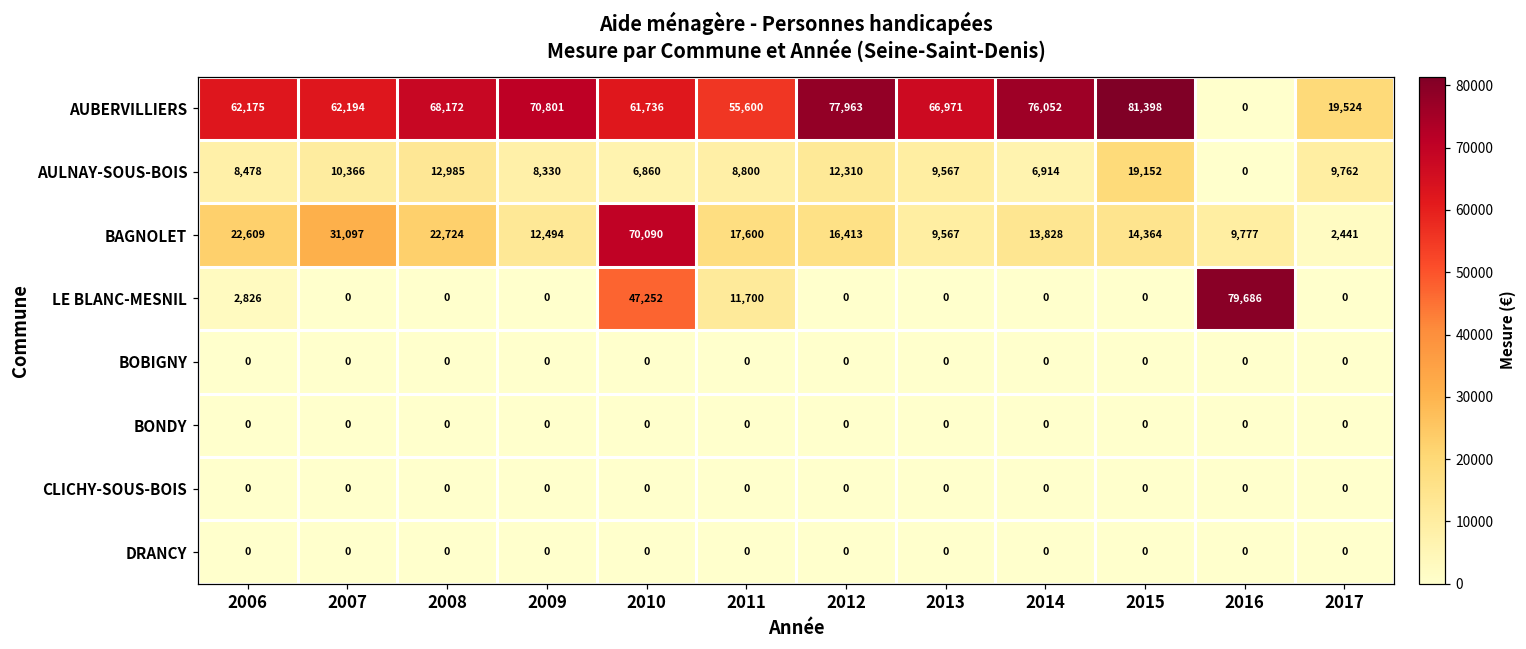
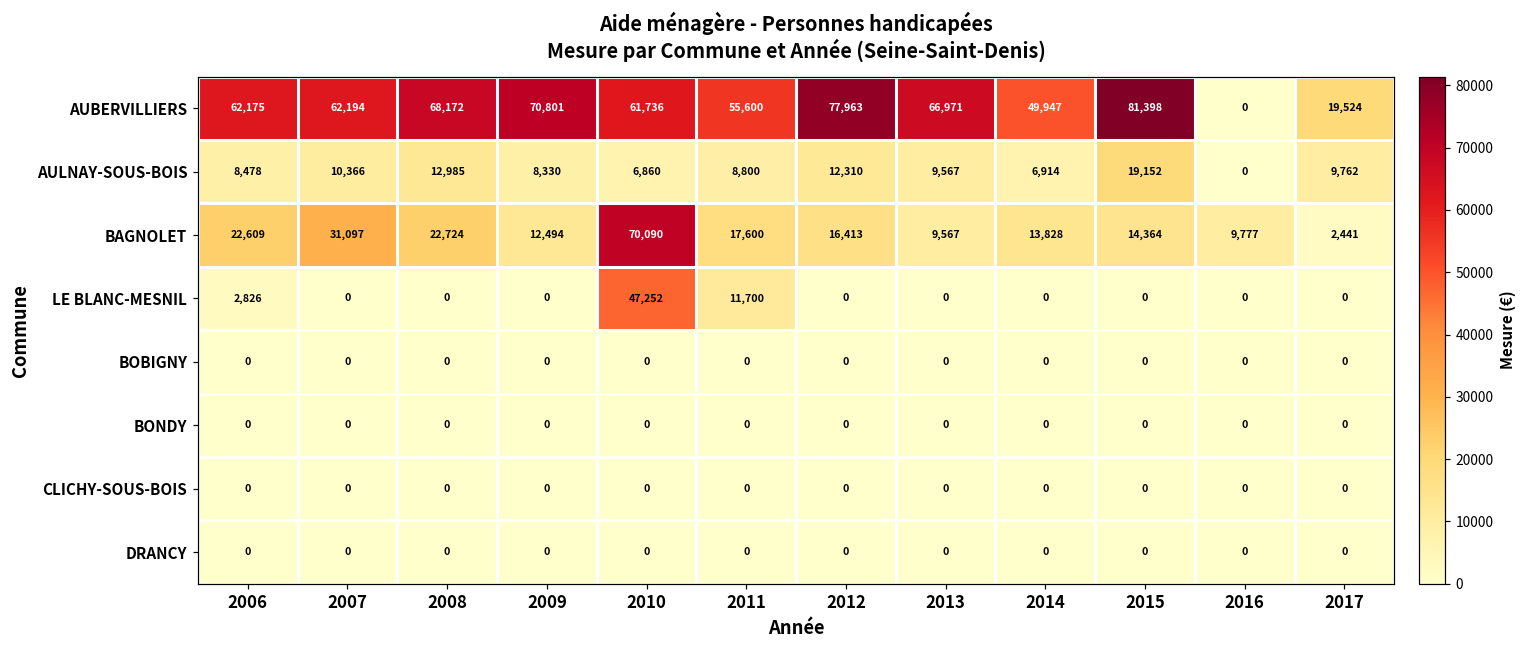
  {
    "AUBERVILLIERS": {
      "2006": "62,175",
      "2007": "62,194",
      "2008": "68,172",
      "2009": "70,801",
      "2010": "61,736",
      "2011": "55,600",
      "2012": "77,963",
      "2013": "66,971",
-     "2014": "76,052",
+     "2014": "49,947",
      "2015": "81,398",
      "2016": "0",
      "2017": "19,524"
    },
    "AULNAY-SOUS-BOIS": {
      "2006": "8,478",
      "2007": "10,366",
      "2008": "12,985",
      "2009": "8,330",
      "2010": "6,860",
      "2011": "8,800",
      "2012": "12,310",
      "2013": "9,567",
      "2014": "6,914",
      "2015": "19,152",
      "2016": "0",
      "2017": "9,762"
    },
    "BAGNOLET": {
      "2006": "22,609",
      "2007": "31,097",
      "2008": "22,724",
      "2009": "12,494",
      "2010": "70,090",
      "2011": "17,600",
      "2012": "16,413",
      "2013": "9,567",
      "2014": "13,828",
      "2015": "14,364",
      "2016": "9,777",
      "2017": "2,441"
    },
    "LE BLANC-MESNIL": {
      "2006": "2,826",
      "2007": "0",
      "2008": "0",
      "2009": "0",
      "2010": "47,252",
      "2011": "11,700",
      "2012": "0",
      "2013": "0",
      "2014": "0",
      "2015": "0",
-     "2016": "79,686",
+     "2016": "0",
      "2017": "0"
    },
    "BOBIGNY": {
      "2006": "0",
      "2007": "0",
      "2008": "0",
      "2009": "0",
      "2010": "0",
      "2011": "0",
      "2012": "0",
      "2013": "0",
      "2014": "0",
      "2015": "0",
      "2016": "0",
      "2017": "0"
    },
    "BONDY": {
      "2006": "0",
      "2007": "0",
      "2008": "0",
      "2009": "0",
      "2010": "0",
      "2011": "0",
      "2012": "0",
      "2013": "0",
      "2014": "0",
      "2015": "0",
      "2016": "0",
      "2017": "0"
    },
    "CLICHY-SOUS-BOIS": {
      "2006": "0",
      "2007": "0",
      "2008": "0",
      "2009": "0",
      "2010": "0",
      "2011": "0",
      "2012": "0",
      "2013": "0",
      "2014": "0",
      "2015": "0",
      "2016": "0",
      "2017": "0"
    },
    "DRANCY": {
      "2006": "0",
      "2007": "0",
      "2008": "0",
      "2009": "0",
      "2010": "0",
      "2011": "0",
      "2012": "0",
      "2013": "0",
      "2014": "0",
      "2015": "0",
      "2016": "0",
      "2017": "0"
    }
  }
